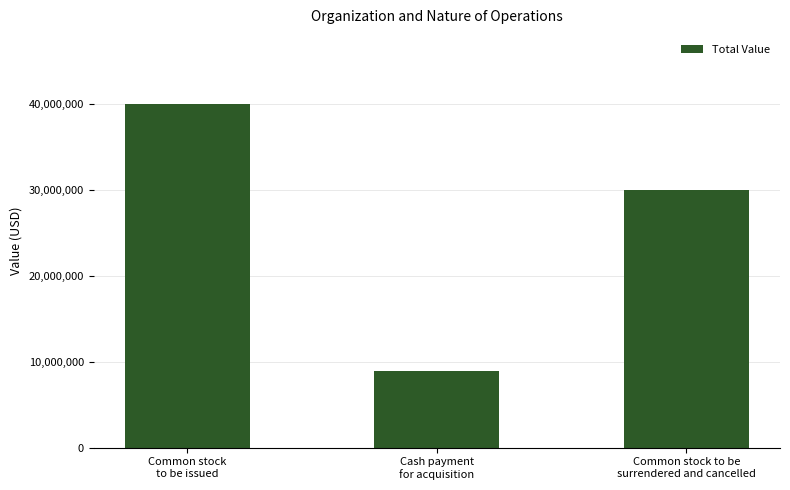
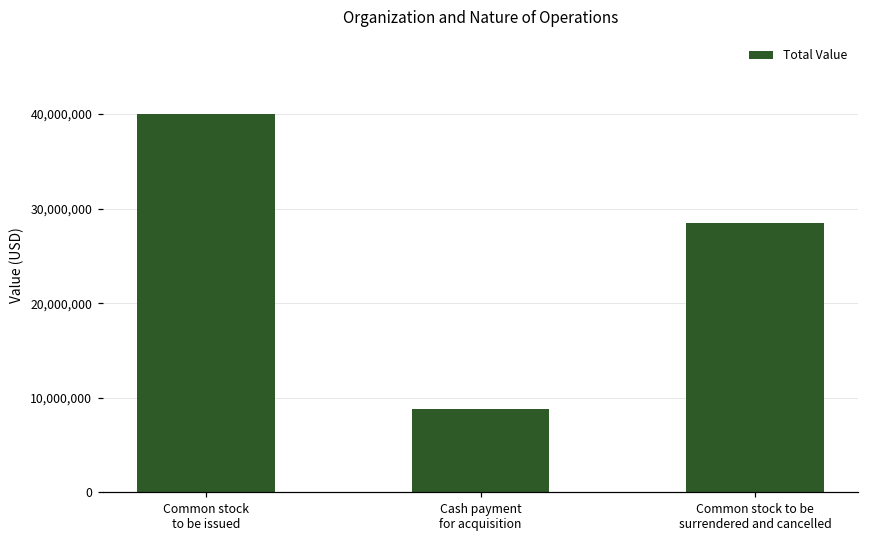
  {
    "Common stock to be issued": "40,000,000",
    "Cash payment for acquisition": "9,000,000",
-   "Common stock to be surrendered and cancelled": "30,000,000"
+   "Common stock to be surrendered and cancelled": "28,000,000"
  }
